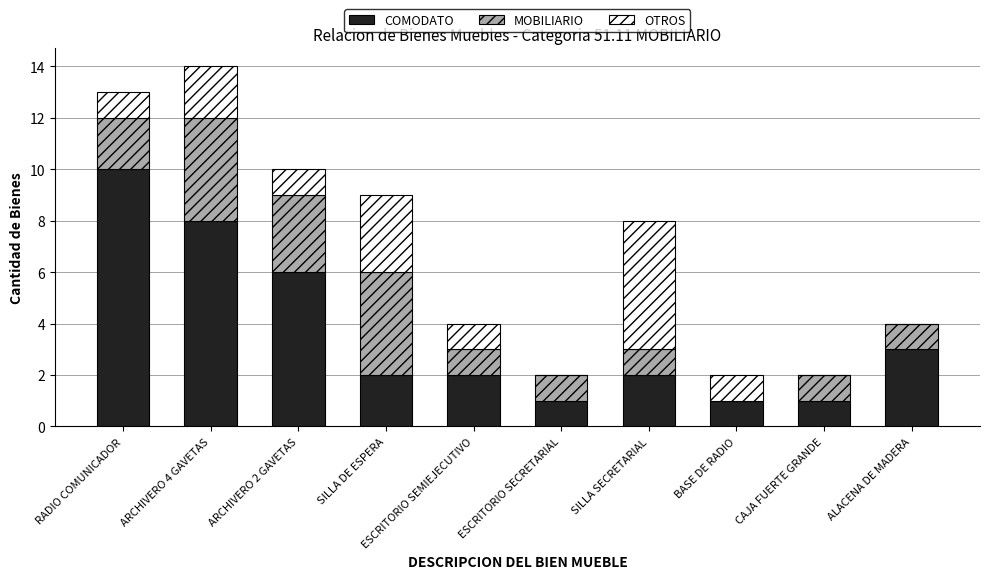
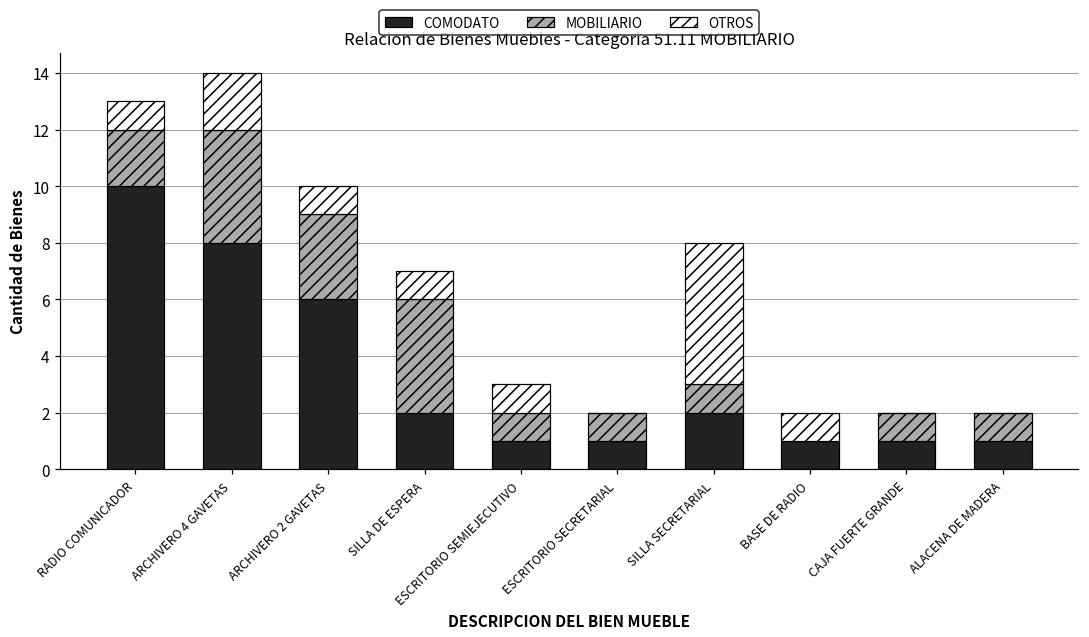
  {
    "COMODATO": {
      "RADIO COMUNICADOR": 10,
      "ARCHIVERO 4 GAVETAS": 8,
      "ARCHIVERO 2 GAVETAS": 6,
      "SILLA DE ESPERA": 2,
-     "ESCRITORIO SEMIEJECUTIVO": 2,
+     "ESCRITORIO SEMIEJECUTIVO": 1,
      "ESCRITORIO SECRETARIAL": 1,
      "SILLA SECRETARIAL": 2,
      "BASE DE RADIO": 1,
      "CAJA FUERTE GRANDE": 1,
-     "ALACENA DE MADERA": 3
+     "ALACENA DE MADERA": 1
    },
    "MOBILIARIO": {
      "RADIO COMUNICADOR": 2,
      "ARCHIVERO 4 GAVETAS": 4,
      "ARCHIVERO 2 GAVETAS": 3,
      "SILLA DE ESPERA": 4,
      "ESCRITORIO SEMIEJECUTIVO": 1,
      "ESCRITORIO SECRETARIAL": 1,
      "SILLA SECRETARIAL": 1,
      "BASE DE RADIO": 0,
      "CAJA FUERTE GRANDE": 1,
      "ALACENA DE MADERA": 1
    },
    "OTROS": {
      "RADIO COMUNICADOR": 1,
      "ARCHIVERO 4 GAVETAS": 2,
      "ARCHIVERO 2 GAVETAS": 1,
-     "SILLA DE ESPERA": 3,
+     "SILLA DE ESPERA": 1,
      "ESCRITORIO SEMIEJECUTIVO": 1,
      "ESCRITORIO SECRETARIAL": 0,
      "SILLA SECRETARIAL": 5,
      "BASE DE RADIO": 1,
      "CAJA FUERTE GRANDE": 0,
      "ALACENA DE MADERA": 0
    }
  }
